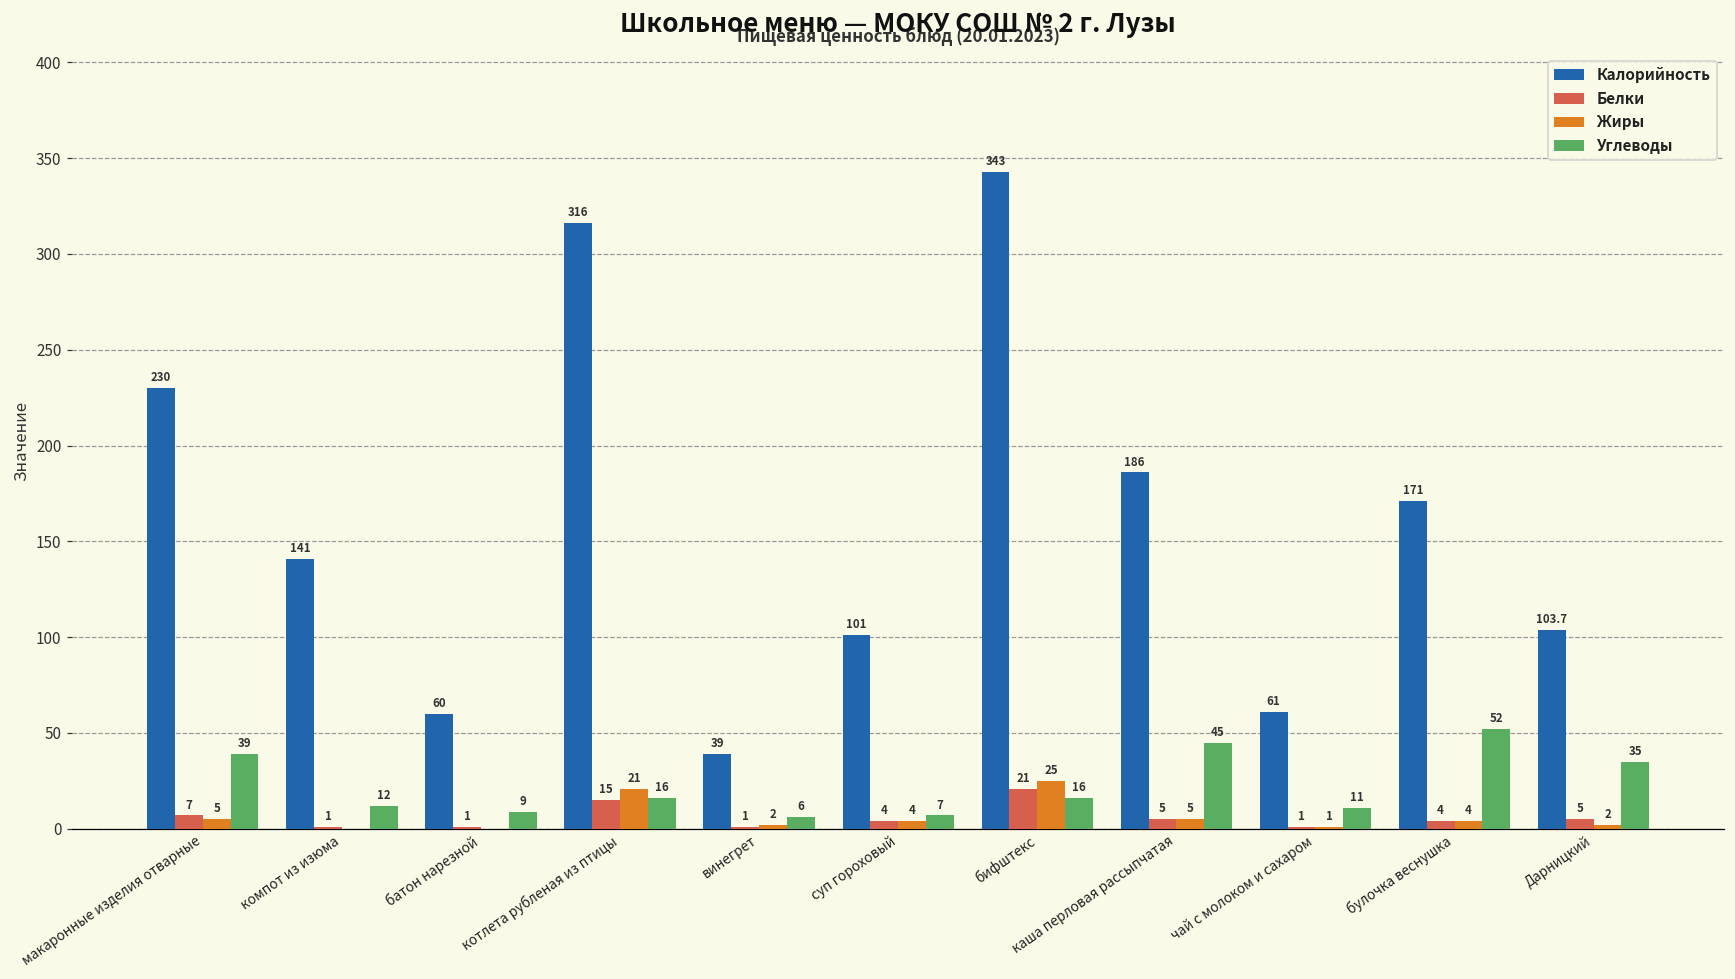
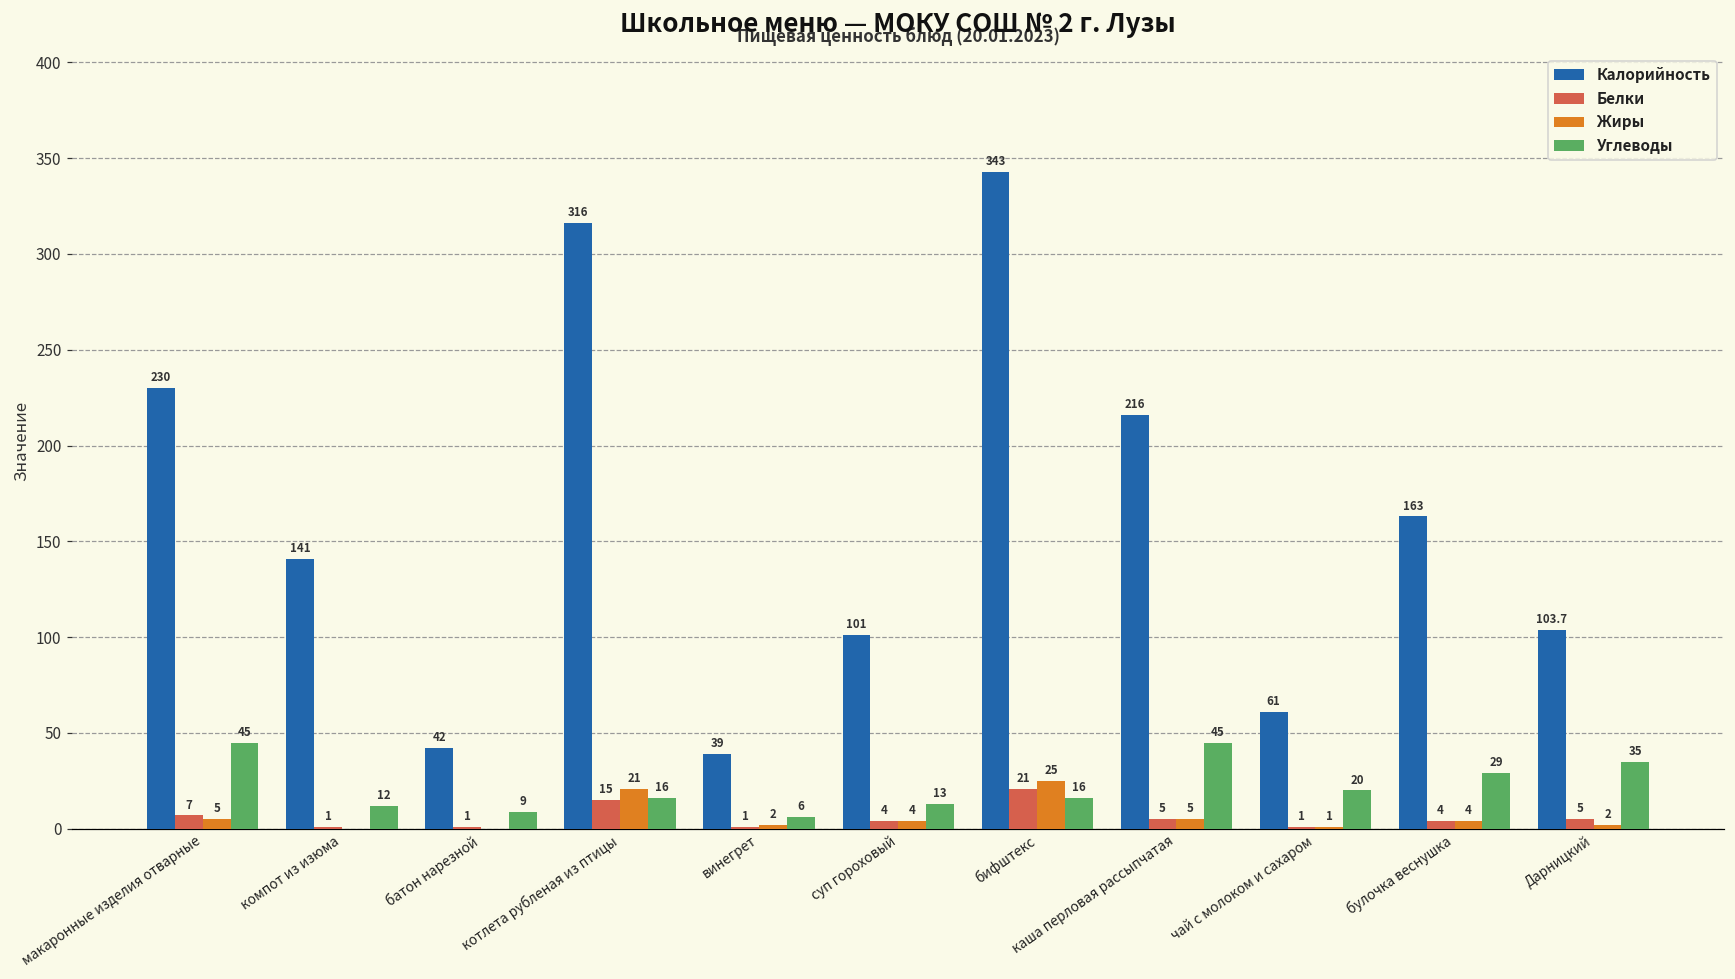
  {
    "Калорийность": {
      "макаронные изделия отварные": 230,
      "компот из изюма": 141,
-     "батон нарезной": 60,
+     "батон нарезной": 42,
      "котлета рубленая из птицы": 316,
      "винегрет": 39,
      "суп гороховый": 101,
      "бифштекс": 343,
-     "каша перловая рассыпчатая": 186,
+     "каша перловая рассыпчатая": 216,
      "чай с молоком и сахаром": 61,
-     "булочка веснушка": 171,
+     "булочка веснушка": 163,
      "Дарницкий": 103.7
    },
    "Углеводы": {
-     "макаронные изделия отварные": 39,
+     "макаронные изделия отварные": 45,
      "компот из изюма": 12,
      "батон нарезной": 9,
      "котлета рубленая из птицы": 16,
      "винегрет": 6,
-     "суп гороховый": 7,
+     "суп гороховый": 13,
      "бифштекс": 16,
      "каша перловая рассыпчатая": 45,
-     "чай с молоком и сахаром": 11,
-     "булочка веснушка": 52,
+     "чай с молоком и сахаром": 20,
+     "булочка веснушка": 29,
      "Дарницкий": 35
    }
  }
